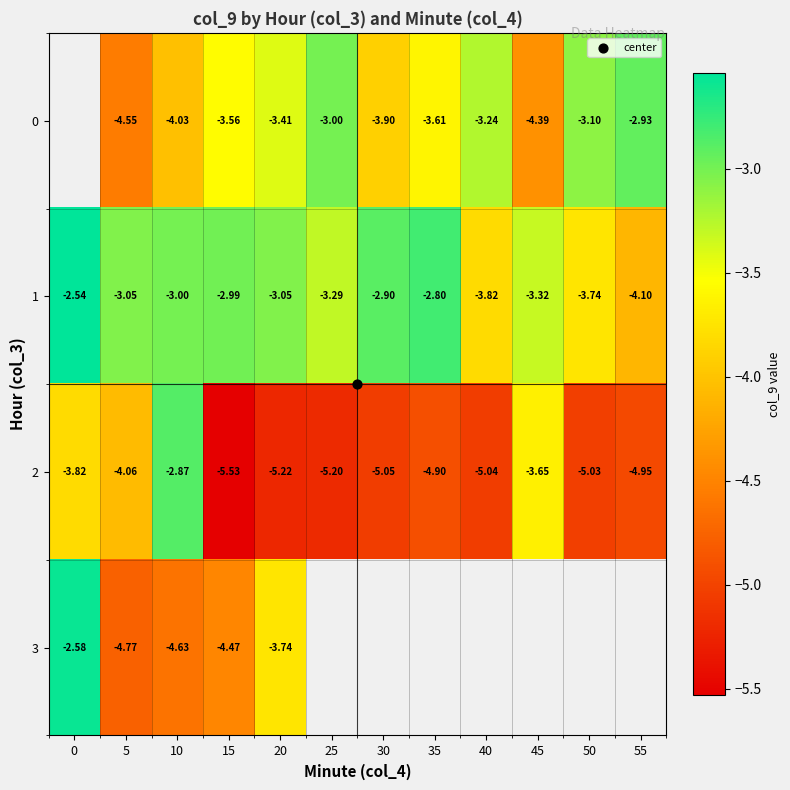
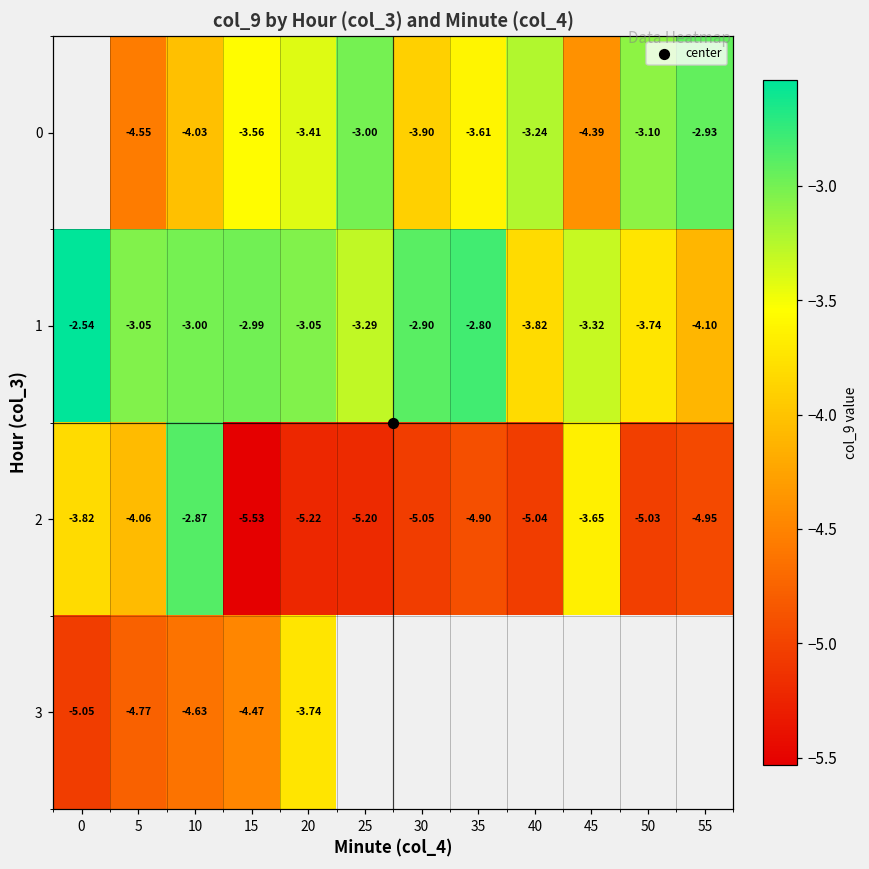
  {
    "0": {
      "5": -4.55,
      "10": -4.03,
      "15": -3.56,
      "20": -3.41,
      "25": -3.00,
      "30": -3.90,
      "35": -3.61,
      "40": -3.24,
      "45": -4.39,
      "50": -3.10,
      "55": -2.93
    },
    "1": {
      "0": -2.54,
      "5": -3.05,
      "10": -3.00,
      "15": -2.99,
      "20": -3.05,
      "25": -3.29,
      "30": -2.90,
      "35": -2.80,
      "40": -3.82,
      "45": -3.32,
      "50": -3.74,
      "55": -4.10
    },
    "2": {
      "0": -3.82,
      "5": -4.06,
      "10": -2.87,
      "15": -5.53,
      "20": -5.22,
      "25": -5.20,
      "30": -5.05,
      "35": -4.90,
      "40": -5.04,
      "45": -3.65,
      "50": -5.03,
      "55": -4.95
    },
    "3": {
-     "0": -2.58,
+     "0": -5.05,
      "5": -4.77,
      "10": -4.63,
      "15": -4.47,
      "20": -3.74
    }
  }
